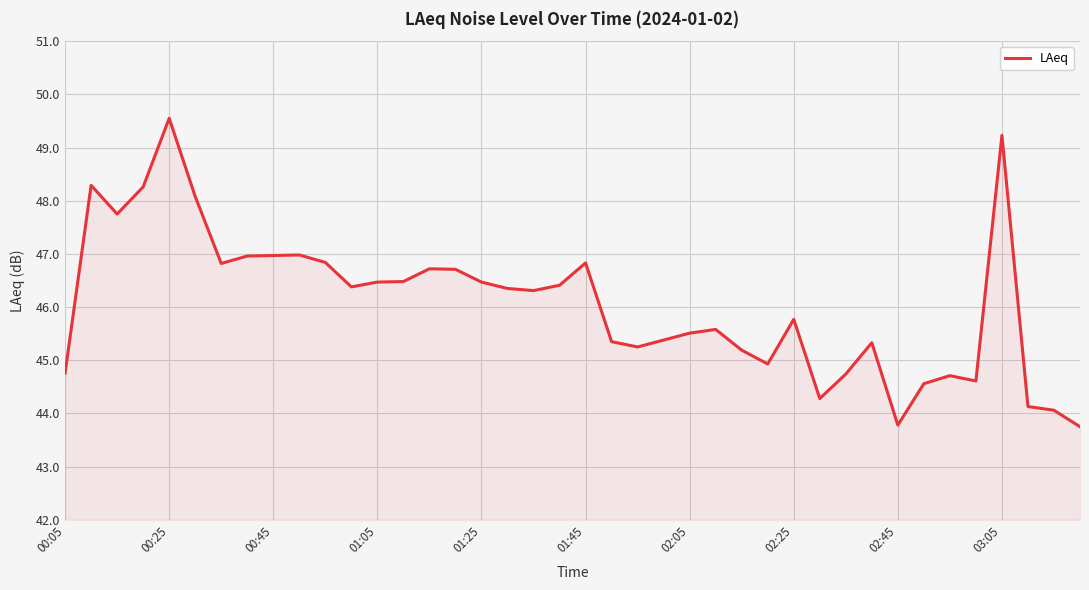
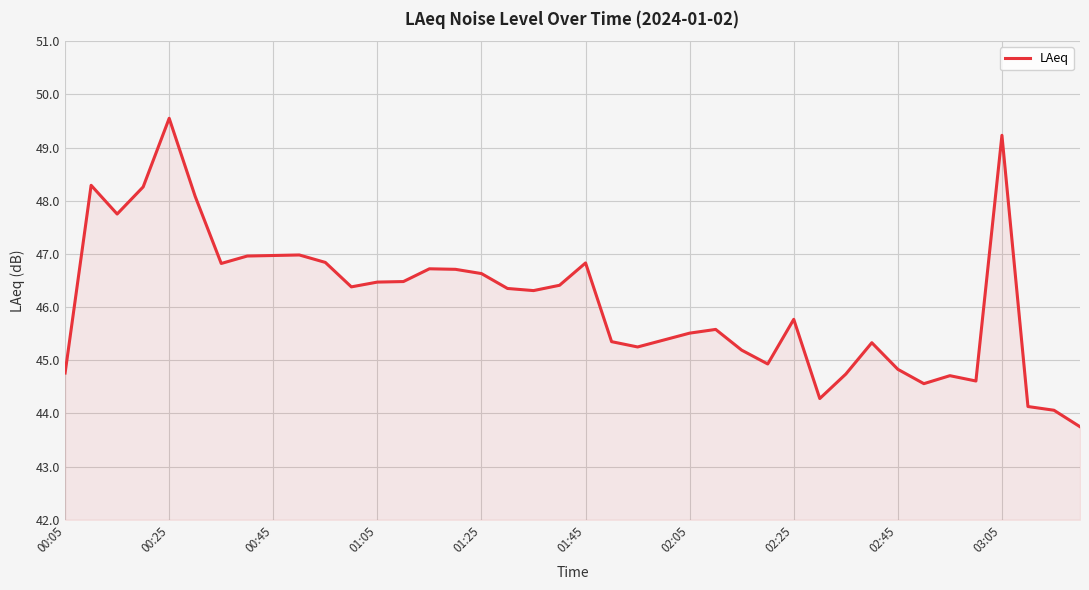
  {
    "00:05": 44.8,
    "00:25": 49.6,
    "00:45": 47.0,
    "01:05": 46.5,
-   "01:25": 46.5,
+   "01:25": 46.6,
    "01:45": 46.8,
    "02:05": 45.5,
    "02:25": 45.8,
-   "02:45": 43.8,
+   "02:45": 44.8,
    "03:05": 49.2
  }
